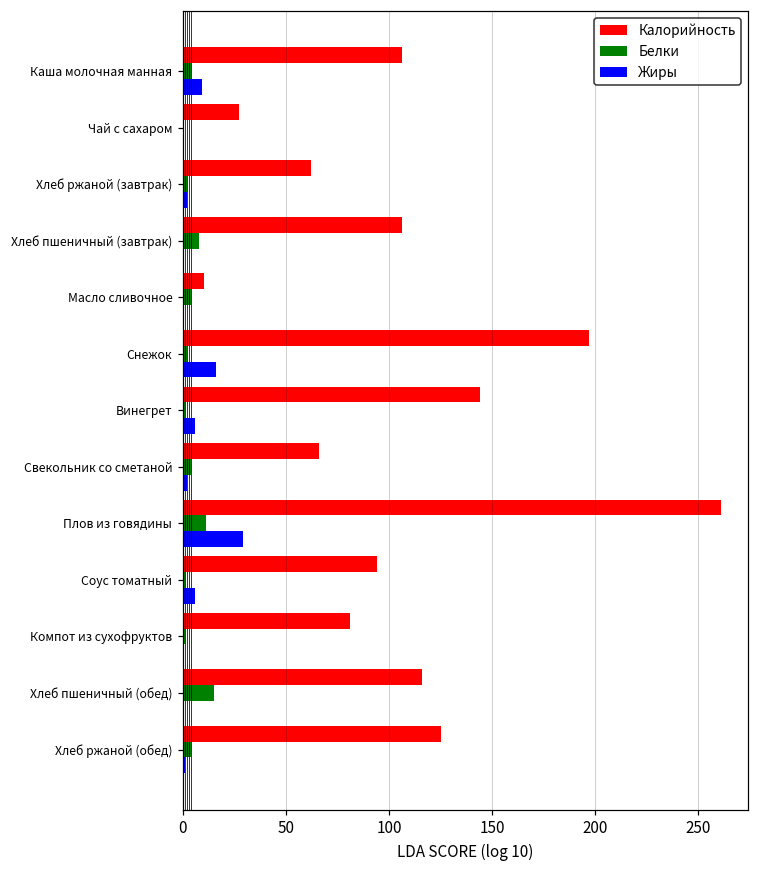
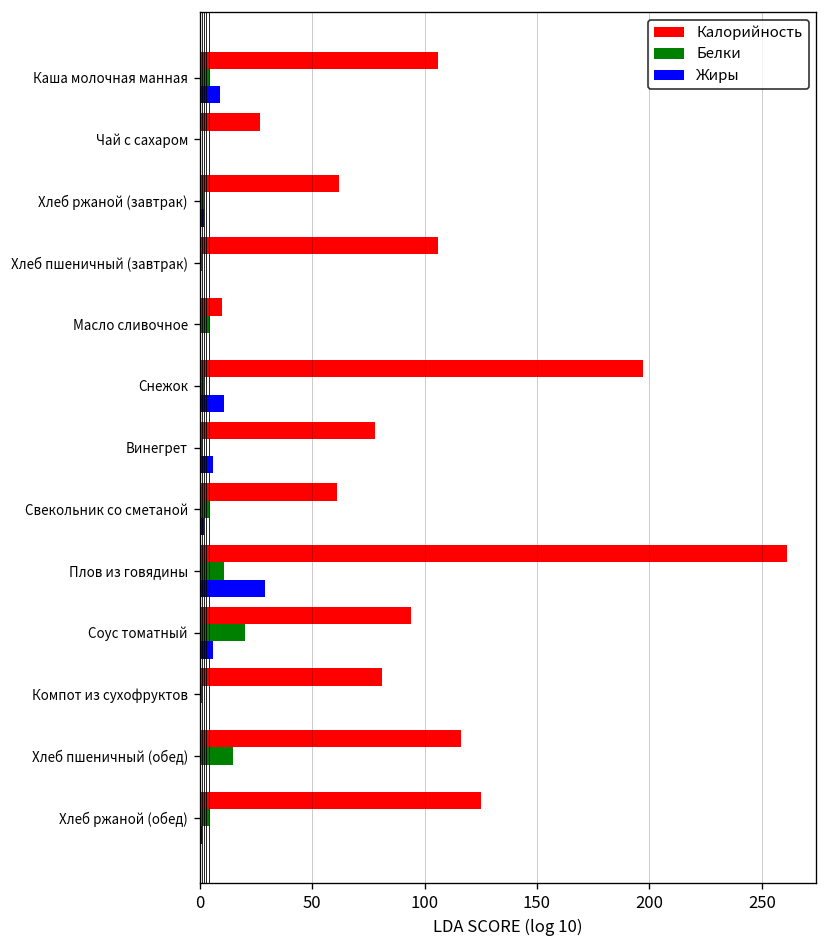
  {
    "Калорийность": {
      "Каша молочная манная": 106,
      "Чай с сахаром": 27,
      "Хлеб ржаной (завтрак)": 62,
      "Хлеб пшеничный (завтрак)": 106,
      "Масло сливочное": 10,
      "Снежок": 197,
-     "Винегрет": 144,
-     "Свекольник со сметаной": 66,
+     "Винегрет": 78,
+     "Свекольник со сметаной": 61,
      "Плов из говядины": 261,
      "Соус томатный": 94,
      "Компот из сухофруктов": 81,
      "Хлеб пшеничный (обед)": 116,
      "Хлеб ржаной (обед)": 125
    },
    "Белки": {
      "Каша молочная манная": 4,
      "Чай с сахаром": 0,
      "Хлеб ржаной (завтрак)": 2,
-     "Хлеб пшеничный (завтрак)": 8,
+     "Хлеб пшеничный (завтрак)": 1,
      "Масло сливочное": 4,
      "Снежок": 2,
      "Свекольник со сметаной": 4,
      "Плов из говядины": 11,
-     "Соус томатный": 1,
+     "Соус томатный": 20,
      "Хлеб пшеничный (обед)": 15,
      "Хлеб ржаной (обед)": 4
    },
    "Жиры": {
      "Каша молочная манная": 9,
      "Чай с сахаром": 0,
      "Хлеб ржаной (завтрак)": 2,
      "Хлеб пшеничный (завтрак)": 0,
      "Масло сливочное": 0,
-     "Снежок": 16,
+     "Снежок": 11,
      "Винегрет": 6,
      "Свекольник со сметаной": 2,
      "Плов из говядины": 29,
      "Соус томатный": 6,
      "Компот из сухофруктов": 0,
      "Хлеб пшеничный (обед)": 0
    }
  }
